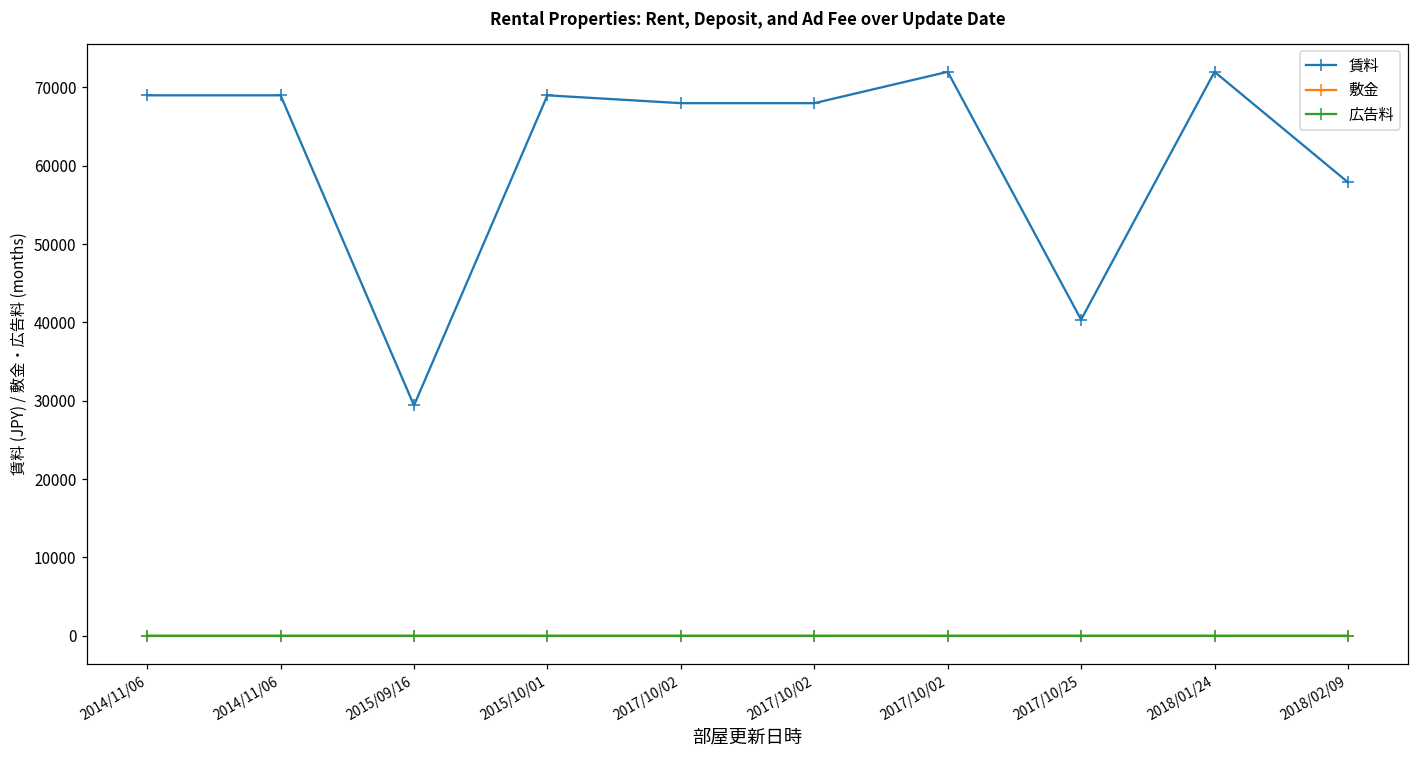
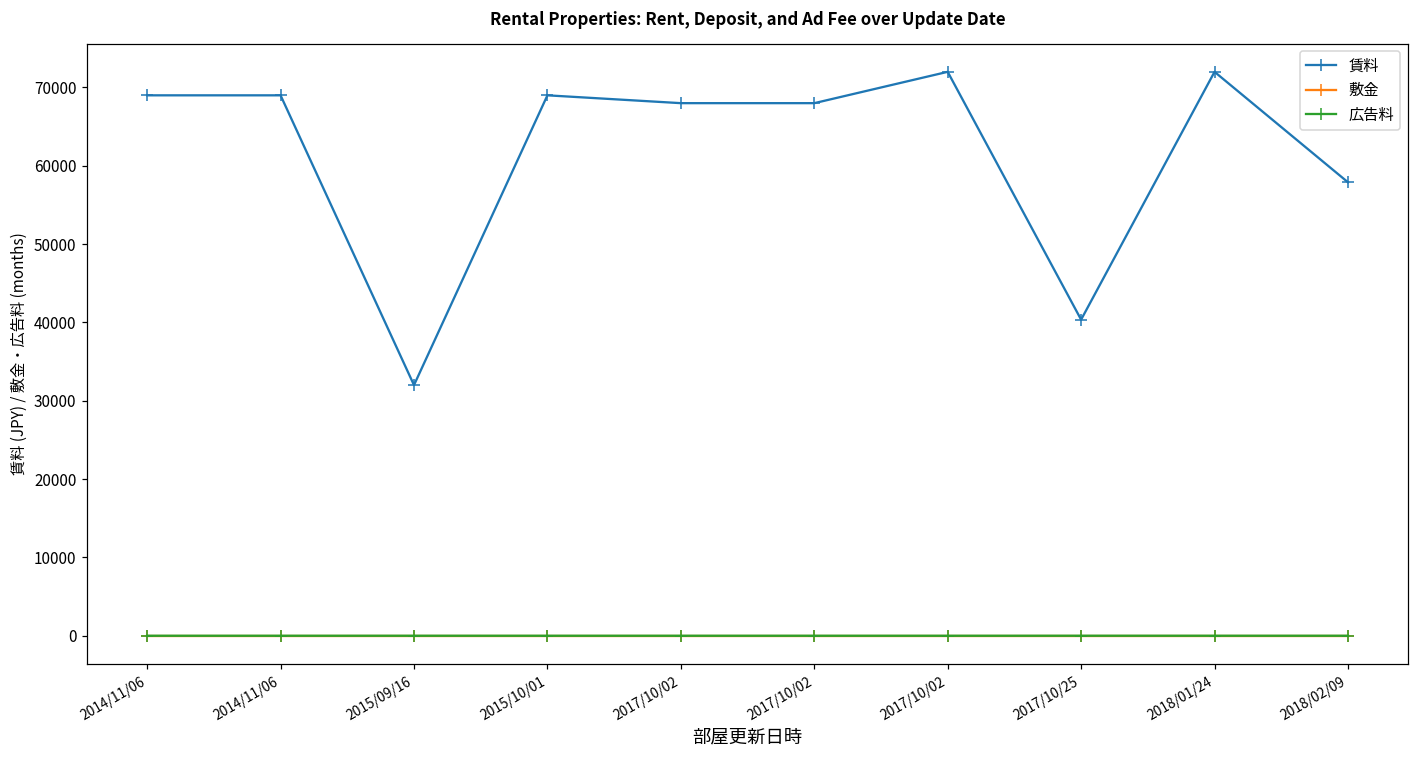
  {
    "賃料": {
-     "2015/09/16": 29000,
+     "2015/09/16": 32000,
      "2015/10/01": 69000,
      "2017/10/25": 40000,
      "2018/01/24": 72000,
      "2018/02/09": 58000
    },
    "広告料": {
      "2015/09/16": 0,
      "2015/10/01": 0,
      "2017/10/25": 0,
      "2018/01/24": 0,
      "2018/02/09": 0
    }
  }
